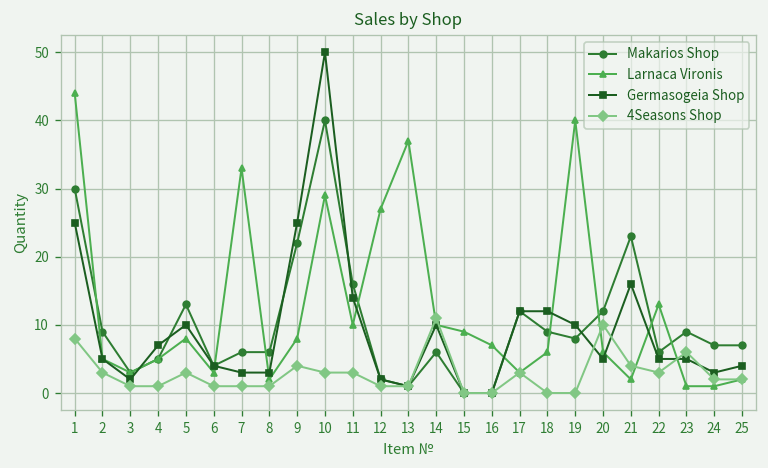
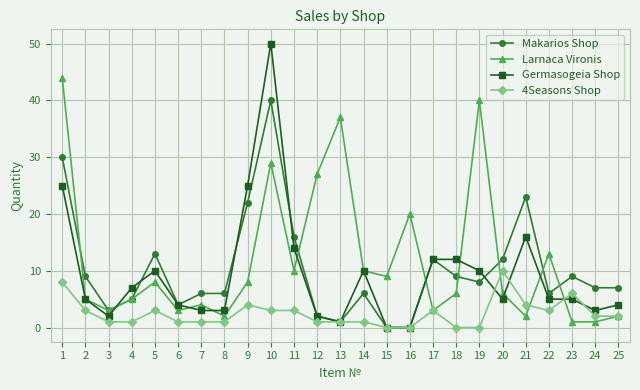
  {
    "Larnaca Vironis": {
      "1": 44,
      "5": 8,
      "6": 3,
-     "7": 33,
+     "7": 4,
      "8": 2,
      "9": 8,
      "10": 29,
      "11": 10,
      "12": 27,
      "13": 37,
      "15": 9,
-     "16": 7,
+     "16": 20,
      "18": 6,
      "19": 40,
      "20": 6,
      "21": 2,
      "22": 13,
      "23": 1,
      "24": 1
    },
    "4Seasons Shop": {
      "1": 8,
      "2": 3,
      "3": 1,
      "4": 1,
      "5": 3,
      "6": 1,
      "7": 1,
      "8": 1,
      "9": 4,
      "10": 3,
      "11": 3,
      "12": 1,
-     "14": 11,
+     "14": 1,
      "18": 0,
      "19": 0,
      "20": 10,
      "21": 4,
      "22": 3,
      "23": 6,
      "24": 2
    }
  }
